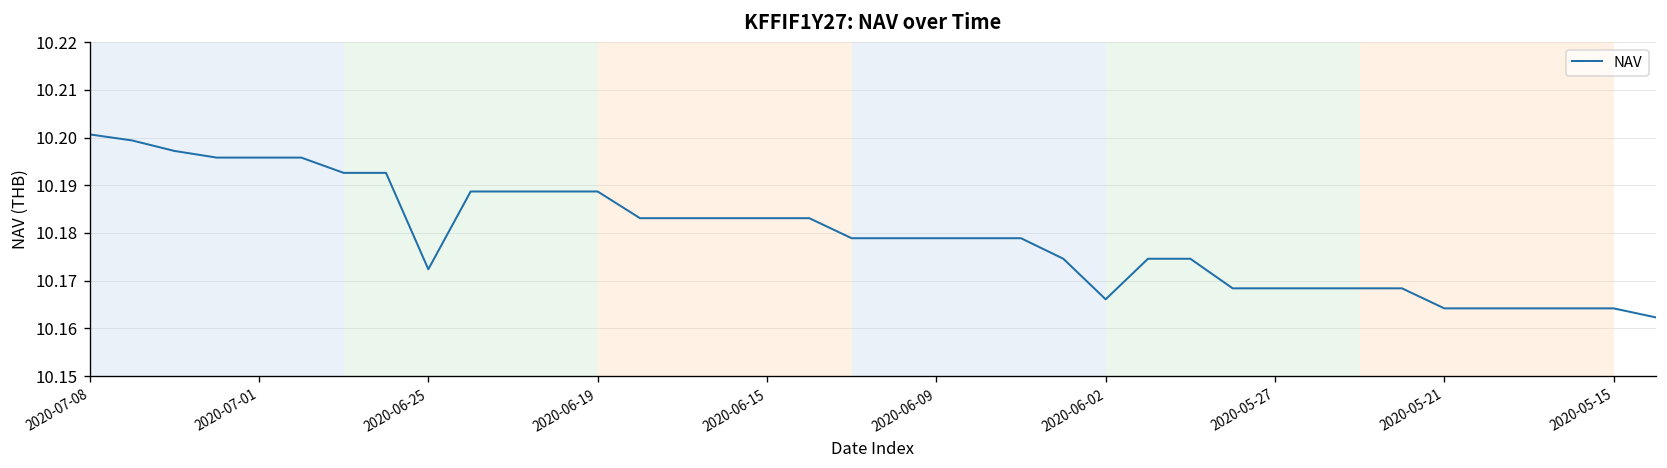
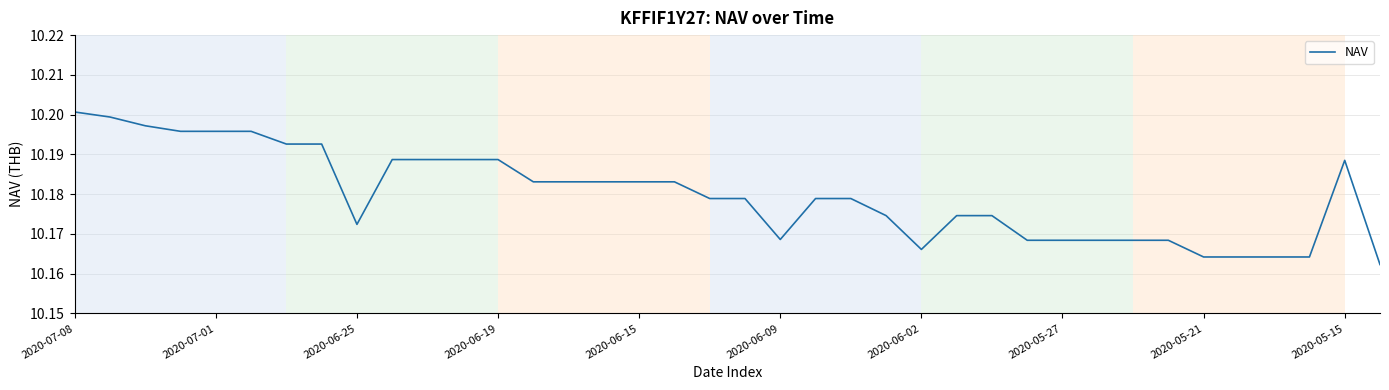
  {
    "2020-07-08": 10.201,
    "2020-07-01": 10.196,
    "2020-06-25": 10.172,
    "2020-06-19": 10.189,
    "2020-06-15": 10.183,
-   "2020-06-09": 10.179,
+   "2020-06-09": 10.169,
    "2020-06-02": 10.166,
    "2020-05-27": 10.168,
    "2020-05-21": 10.164,
-   "2020-05-15": 10.164
+   "2020-05-15": 10.189
  }
